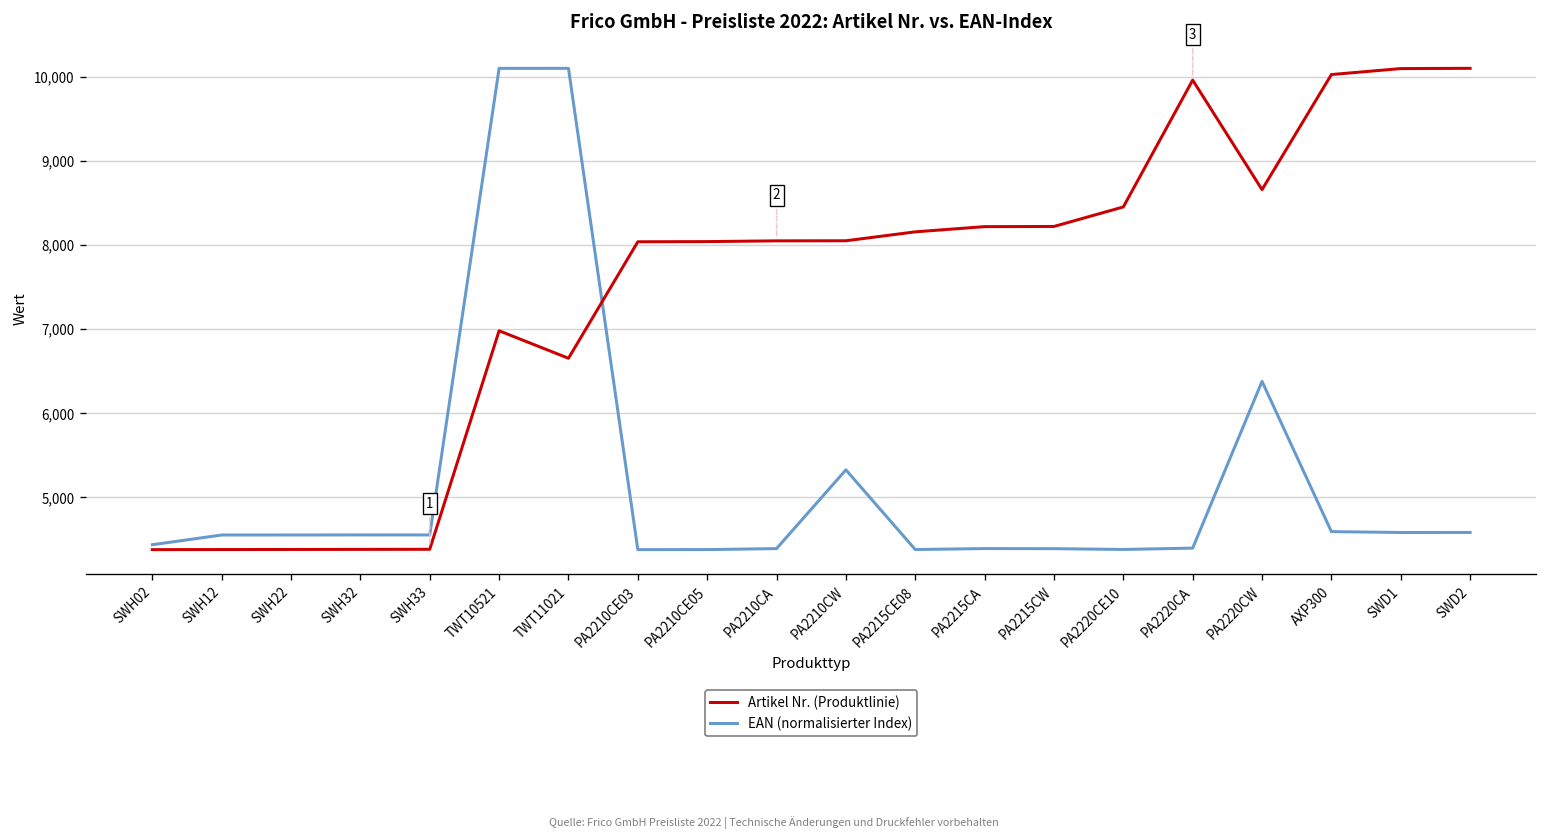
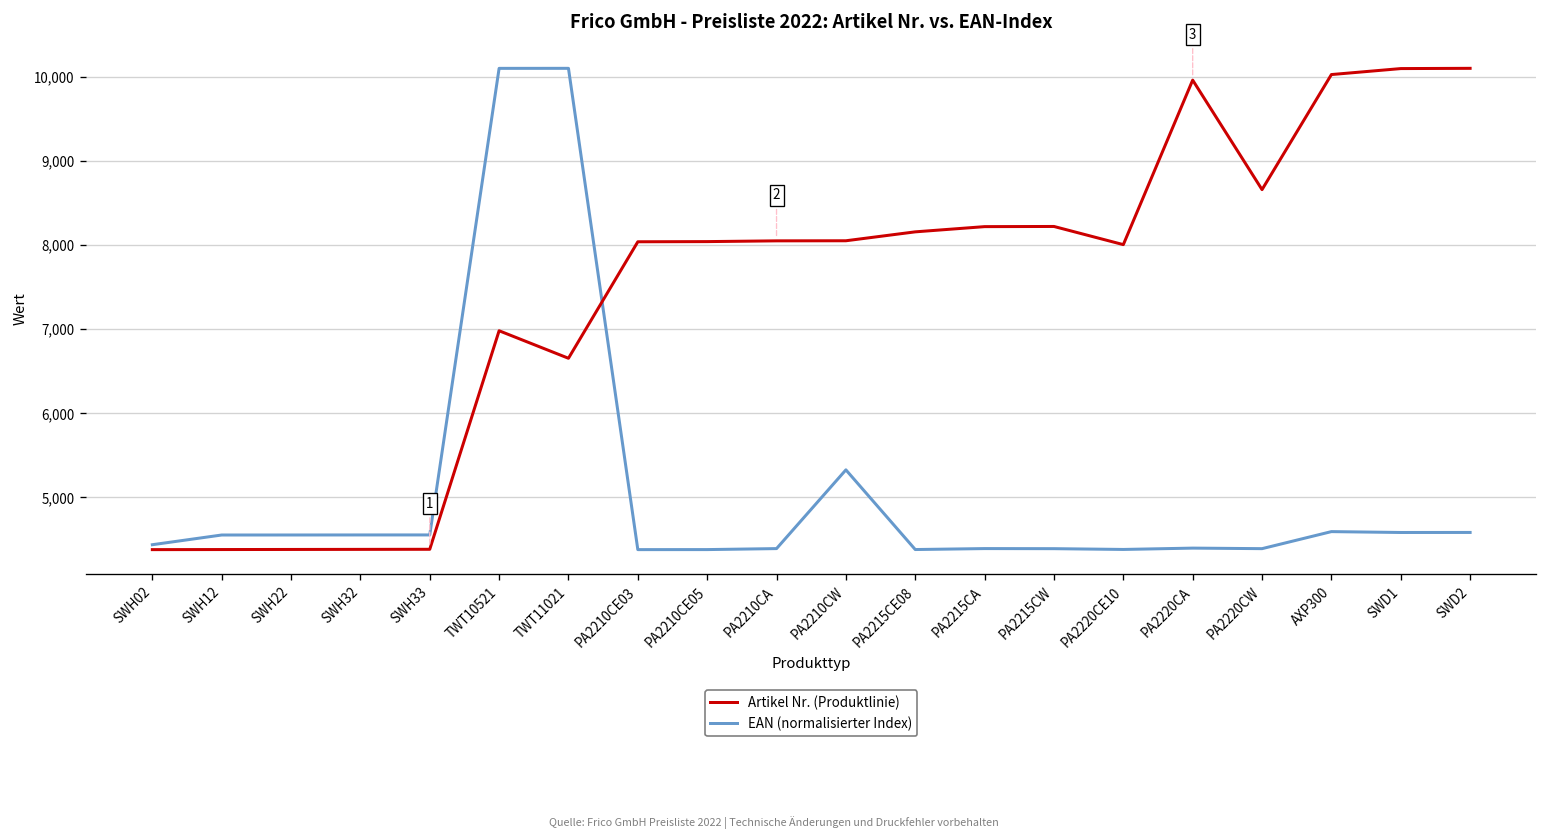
  {
    "Artikel Nr. (Produktlinie)": {
      "SWH02": "4,400",
      "SWH12": "4,400",
      "SWH22": "4,400",
      "SWH32": "4,400",
      "SWH33": "4,400",
      "TWT10521": "7,000",
      "TWT11021": "6,700",
      "PA2210CE03": "8,000",
      "PA2210CE05": "8,000",
      "PA2210CW": "8,100",
      "PA2215CE08": "8,200",
      "PA2215CA": "8,200",
      "PA2215CW": "8,200",
-     "PA2220CE10": "8,500",
+     "PA2220CE10": "8,000",
      "PA2220CW": "8,700",
      "AXP300": "10,000",
      "SWD1": "10,100",
      "SWD2": "10,100"
    },
    "EAN (normalisierter Index)": {
      "SWH02": "4,400",
      "SWH12": "4,600",
      "SWH22": "4,600",
      "SWH32": "4,600",
      "TWT10521": "10,100",
      "TWT11021": "10,100",
      "PA2210CE03": "4,400",
      "PA2210CE05": "4,400",
      "PA2210CA": "4,400",
      "PA2210CW": "5,300",
      "PA2215CE08": "4,400",
      "PA2215CA": "4,400",
      "PA2215CW": "4,400",
      "PA2220CE10": "4,400",
      "PA2220CA": "4,400",
-     "PA2220CW": "6,400",
+     "PA2220CW": "4,400",
      "AXP300": "4,600",
      "SWD1": "4,600",
      "SWD2": "4,600"
    }
  }
